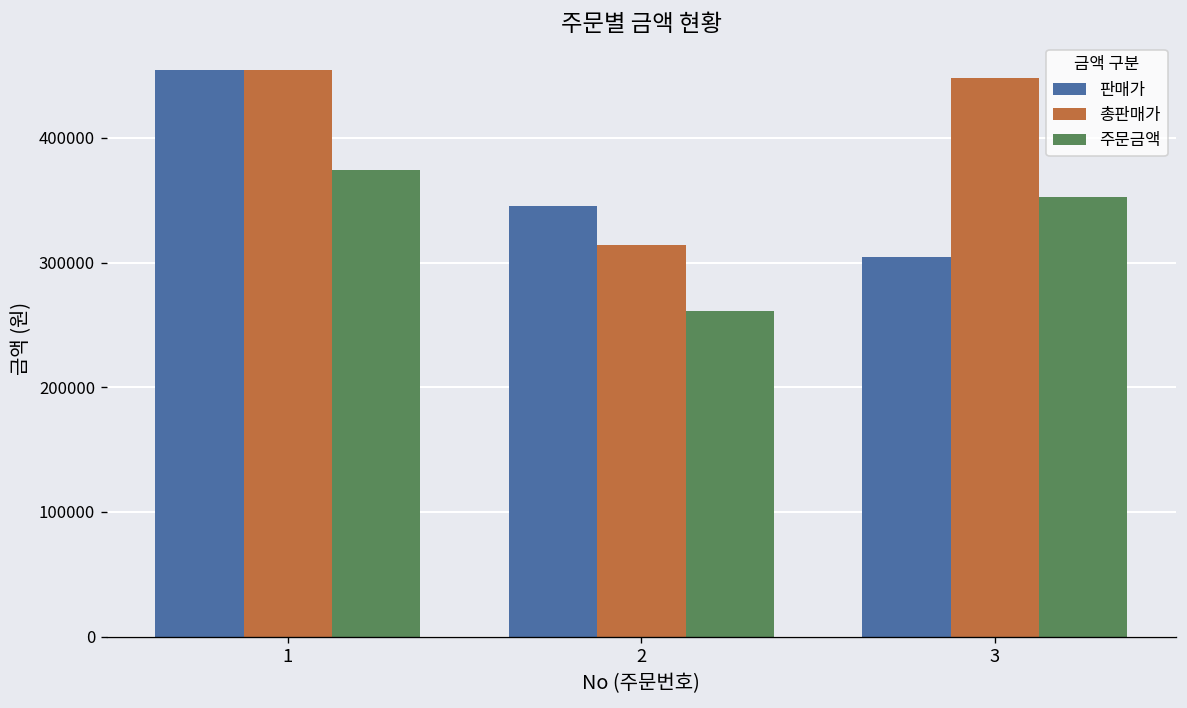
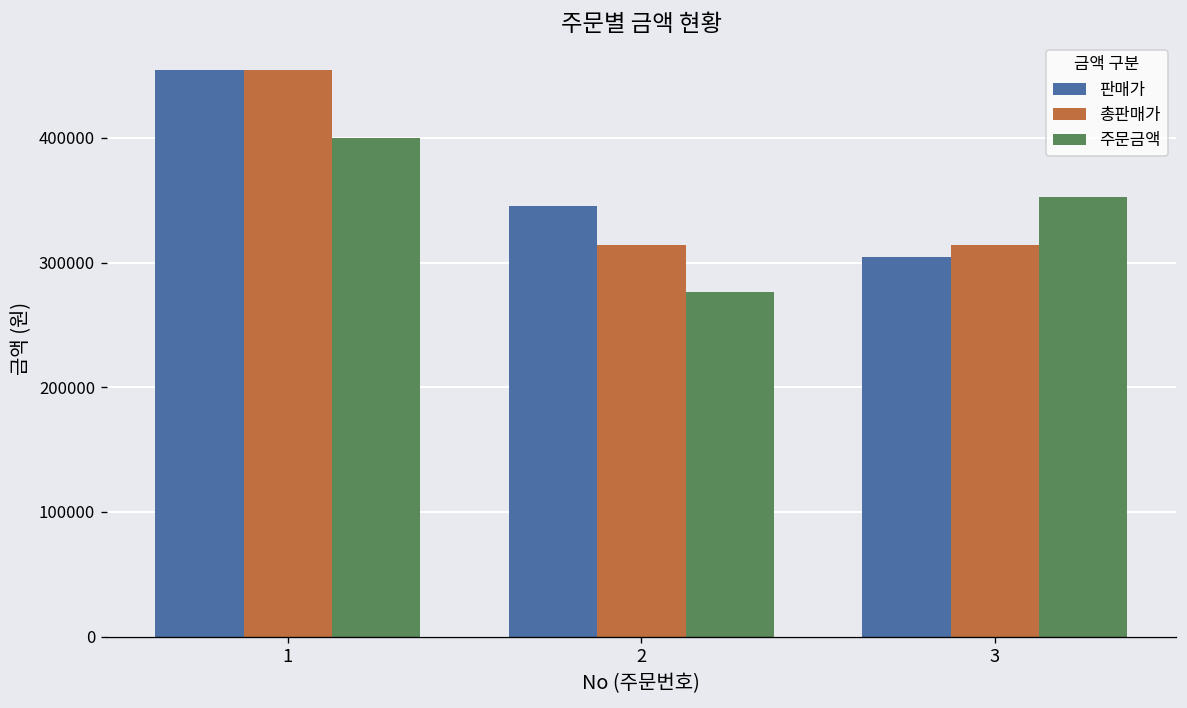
  {
    "판매가": {
      "1": 455000,
      "2": 345000,
      "3": 305000
    },
    "총판매가": {
      "1": 455000,
      "2": 314000,
-     "3": 448000
+     "3": 314000
    },
    "주문금액": {
-     "1": 374000,
-     "2": 261000,
+     "1": 400000,
+     "2": 277000,
      "3": 353000
    }
  }
